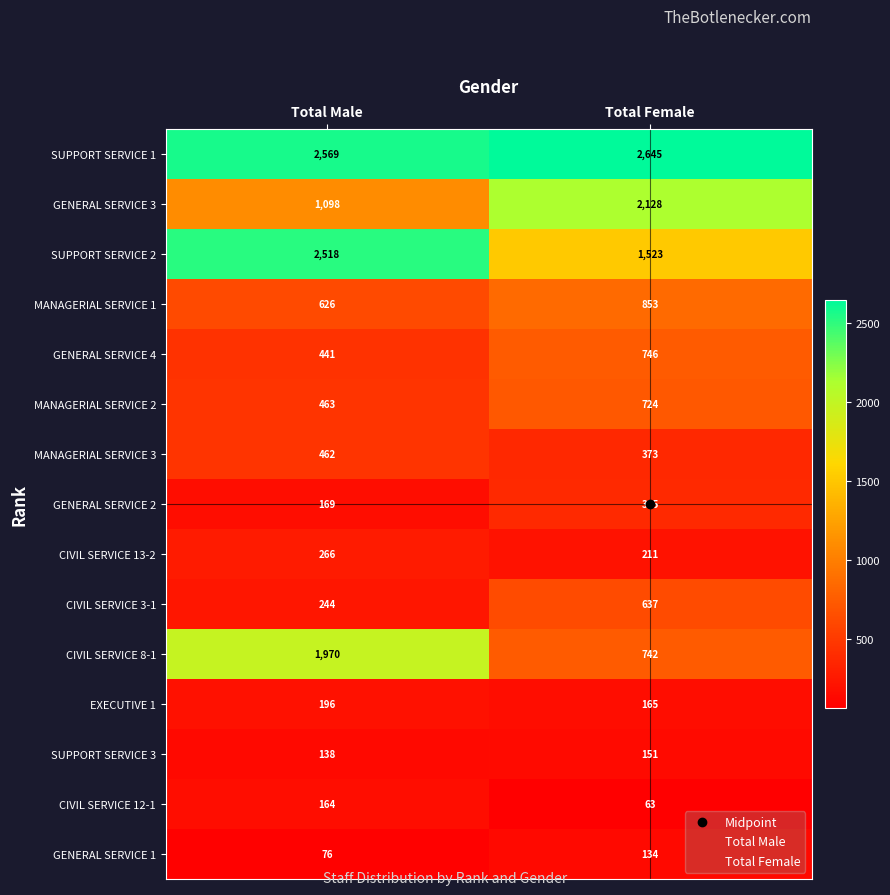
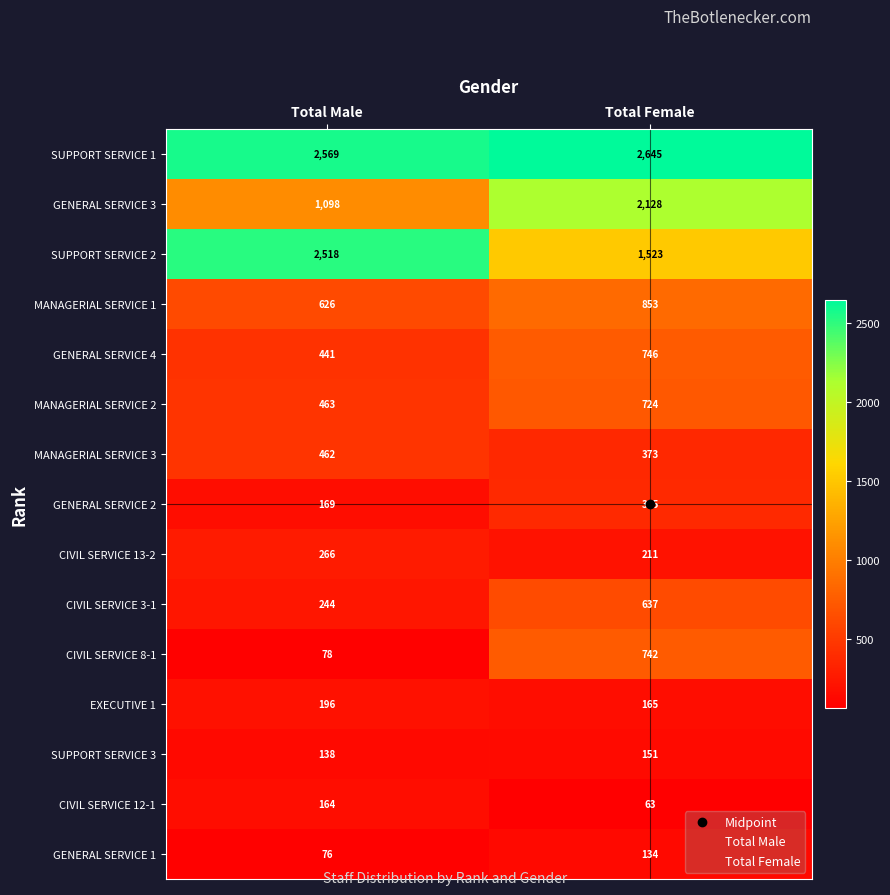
  {
    "SUPPORT SERVICE 1": {
      "Total Male": "2,569",
      "Total Female": "2,645"
    },
    "GENERAL SERVICE 3": {
      "Total Male": "1,098",
      "Total Female": "2,128"
    },
    "SUPPORT SERVICE 2": {
      "Total Male": "2,518",
      "Total Female": "1,523"
    },
    "MANAGERIAL SERVICE 1": {
      "Total Male": "626",
      "Total Female": "853"
    },
    "GENERAL SERVICE 4": {
      "Total Male": "441",
      "Total Female": "746"
    },
    "MANAGERIAL SERVICE 2": {
      "Total Male": "463",
      "Total Female": "724"
    },
    "MANAGERIAL SERVICE 3": {
      "Total Male": "462",
      "Total Female": "373"
    },
    "GENERAL SERVICE 2": {
      "Total Male": "169"
    },
    "CIVIL SERVICE 13-2": {
      "Total Male": "266",
      "Total Female": "211"
    },
    "CIVIL SERVICE 3-1": {
      "Total Male": "244",
      "Total Female": "637"
    },
    "CIVIL SERVICE 8-1": {
-     "Total Male": "1,970",
+     "Total Male": "78",
      "Total Female": "742"
    },
    "EXECUTIVE 1": {
      "Total Male": "196",
      "Total Female": "165"
    },
    "SUPPORT SERVICE 3": {
      "Total Male": "138",
      "Total Female": "151"
    },
    "CIVIL SERVICE 12-1": {
      "Total Male": "164",
      "Total Female": "63"
    },
    "GENERAL SERVICE 1": {
      "Total Male": "76",
      "Total Female": "134"
    }
  }
